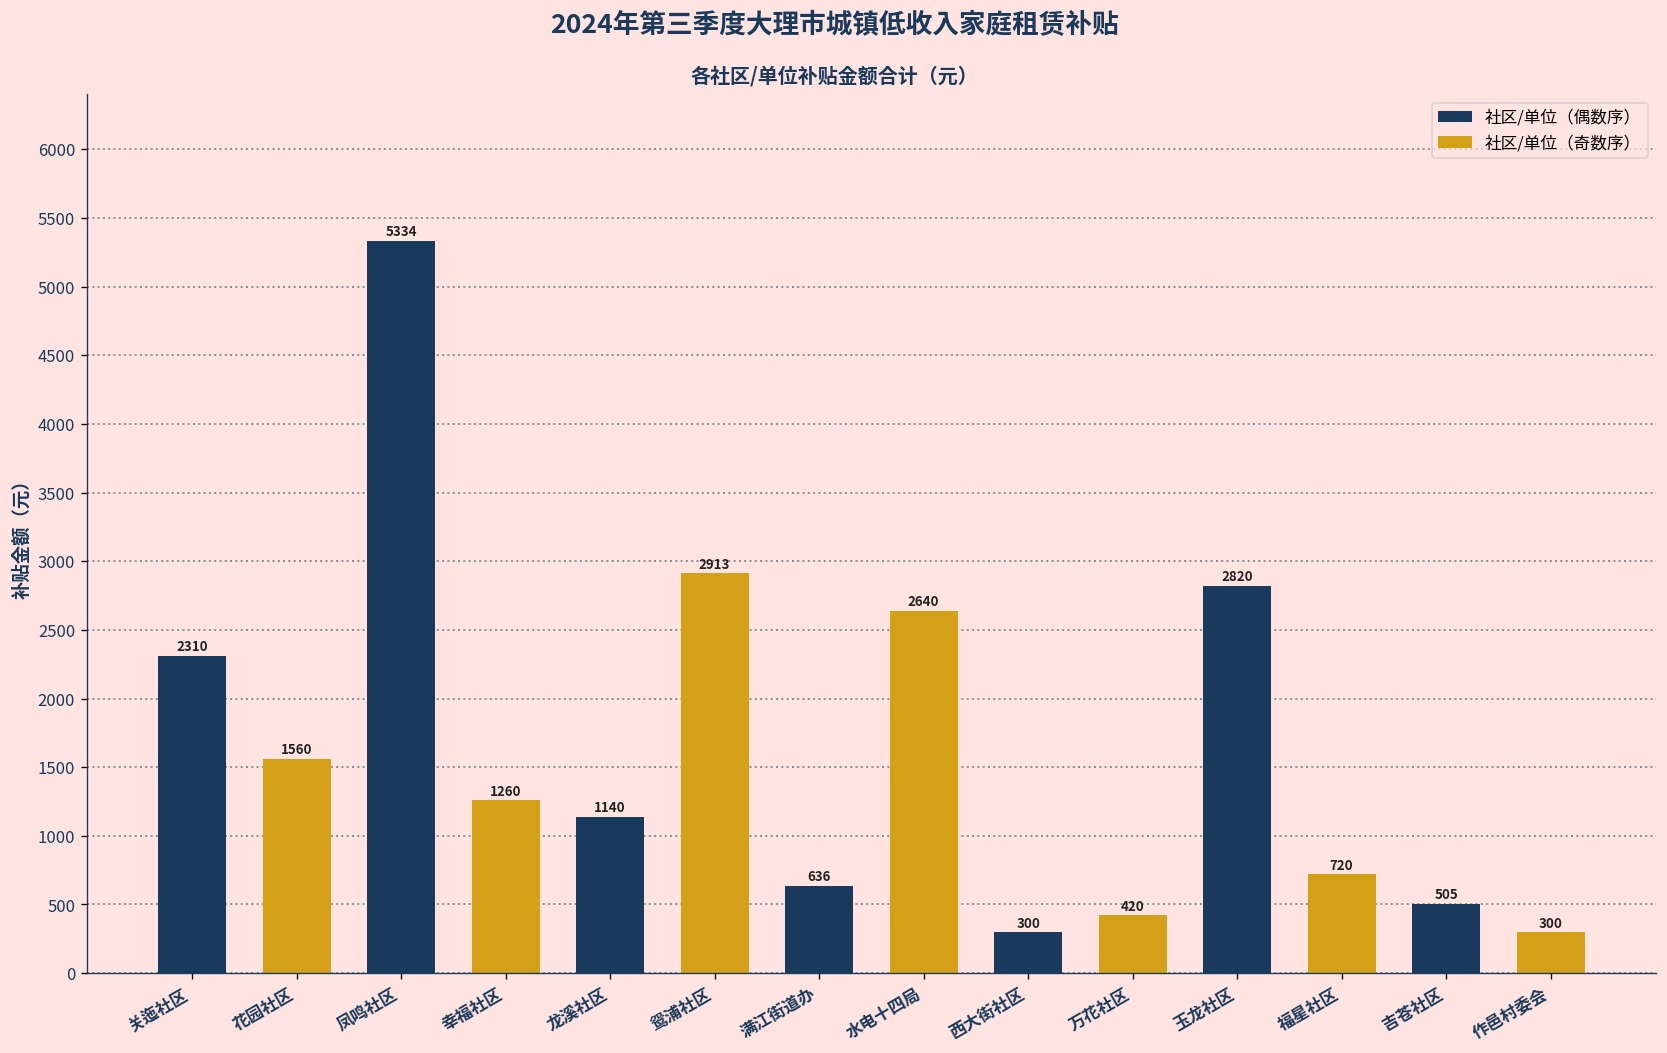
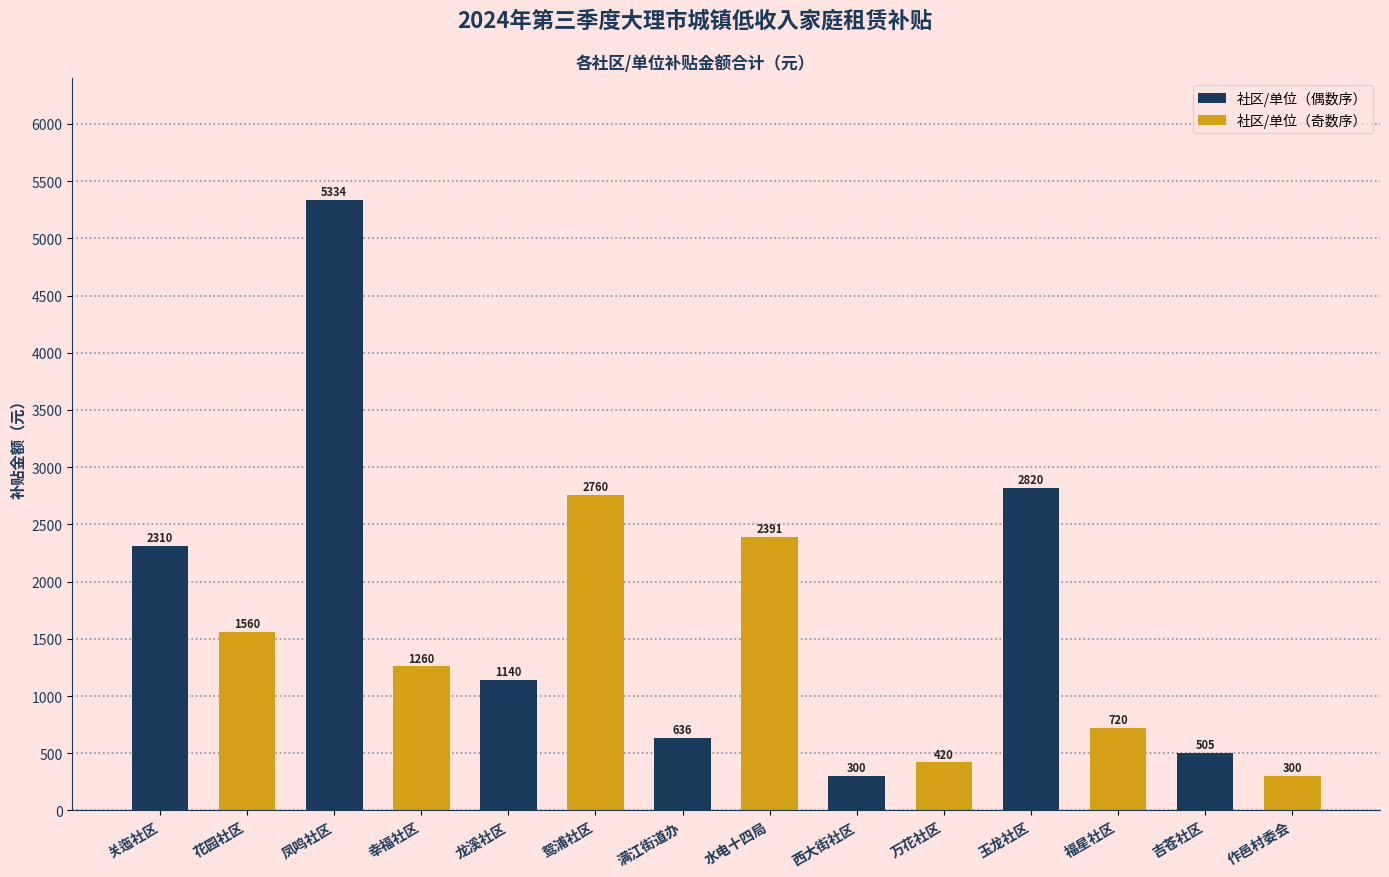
  {
    "关迤社区": 2310,
    "花园社区": 1560,
    "凤鸣社区": 5334,
    "幸福社区": 1260,
    "龙溪社区": 1140,
-   "鸳浦社区": 2913,
+   "鸳浦社区": 2760,
    "满江街道办": 636,
-   "水电十四局": 2640,
+   "水电十四局": 2391,
    "西大街社区": 300,
    "万花社区": 420,
    "玉龙社区": 2820,
    "福星社区": 720,
    "吉苍社区": 505,
    "作邑村委会": 300
  }
